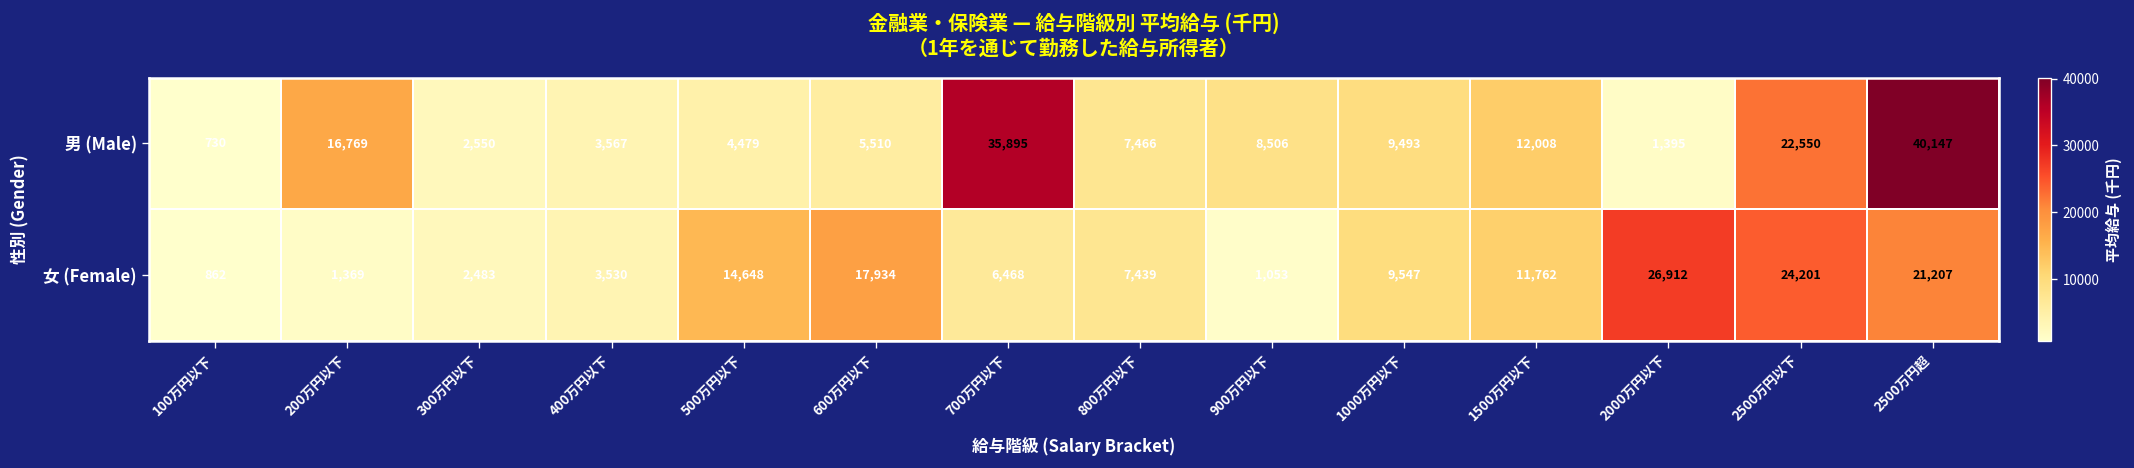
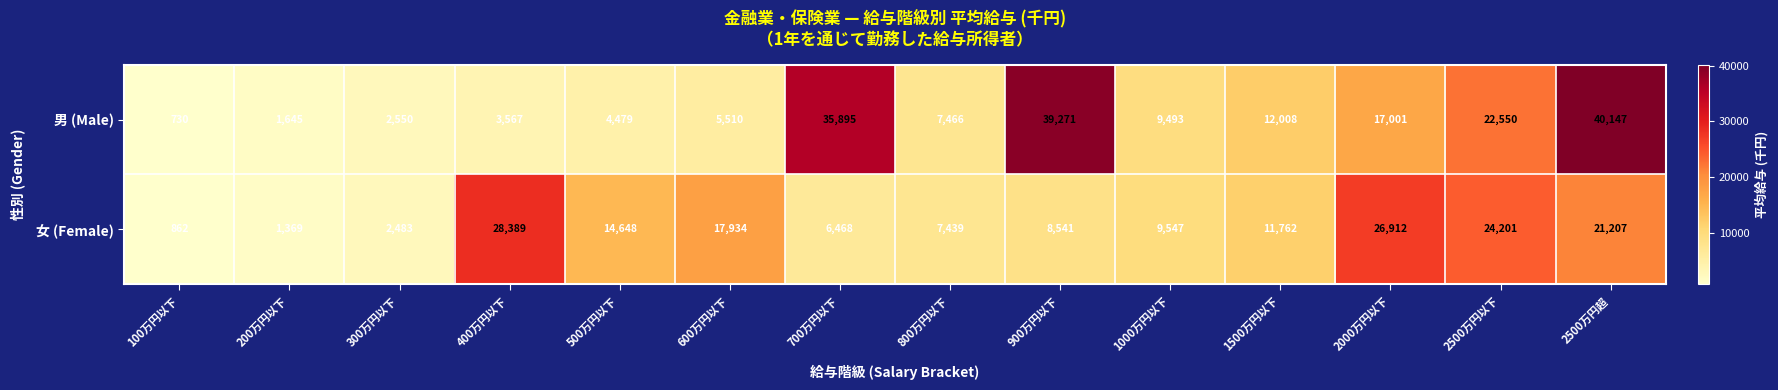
  {
    "男 (Male)": {
      "100万円以下": "730",
-     "200万円以下": "16,769",
+     "200万円以下": "1,645",
      "300万円以下": "2,550",
      "400万円以下": "3,567",
      "500万円以下": "4,479",
      "600万円以下": "5,510",
      "700万円以下": "35,895",
      "800万円以下": "7,466",
-     "900万円以下": "8,506",
+     "900万円以下": "39,271",
      "1000万円以下": "9,493",
      "1500万円以下": "12,008",
-     "2000万円以下": "1,395",
+     "2000万円以下": "17,001",
      "2500万円以下": "22,550",
      "2500万円超": "40,147"
    },
    "女 (Female)": {
      "100万円以下": "862",
      "200万円以下": "1,369",
      "300万円以下": "2,483",
-     "400万円以下": "3,530",
+     "400万円以下": "28,389",
      "500万円以下": "14,648",
      "600万円以下": "17,934",
      "700万円以下": "6,468",
      "800万円以下": "7,439",
-     "900万円以下": "1,053",
+     "900万円以下": "8,541",
      "1000万円以下": "9,547",
      "1500万円以下": "11,762",
      "2000万円以下": "26,912",
      "2500万円以下": "24,201",
      "2500万円超": "21,207"
    }
  }
